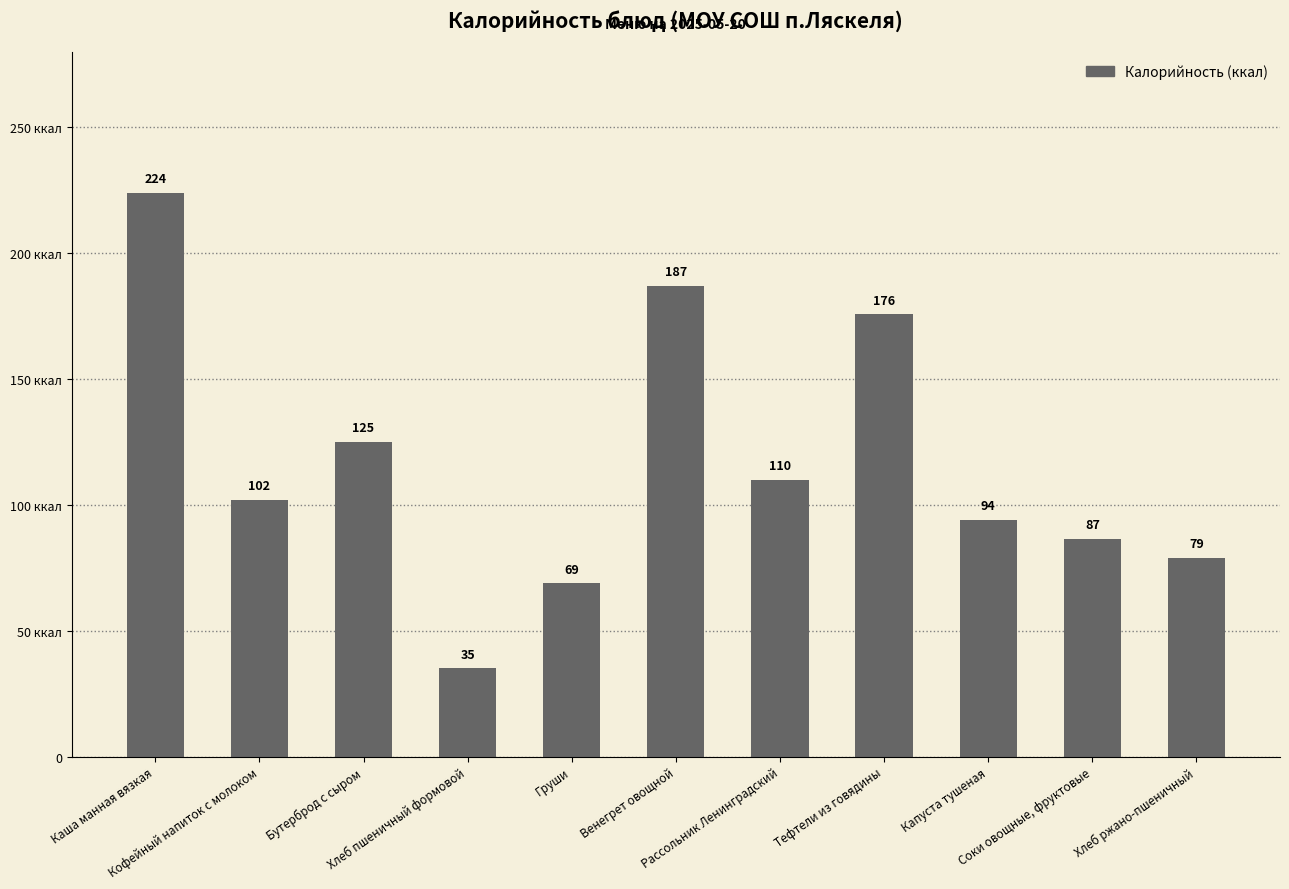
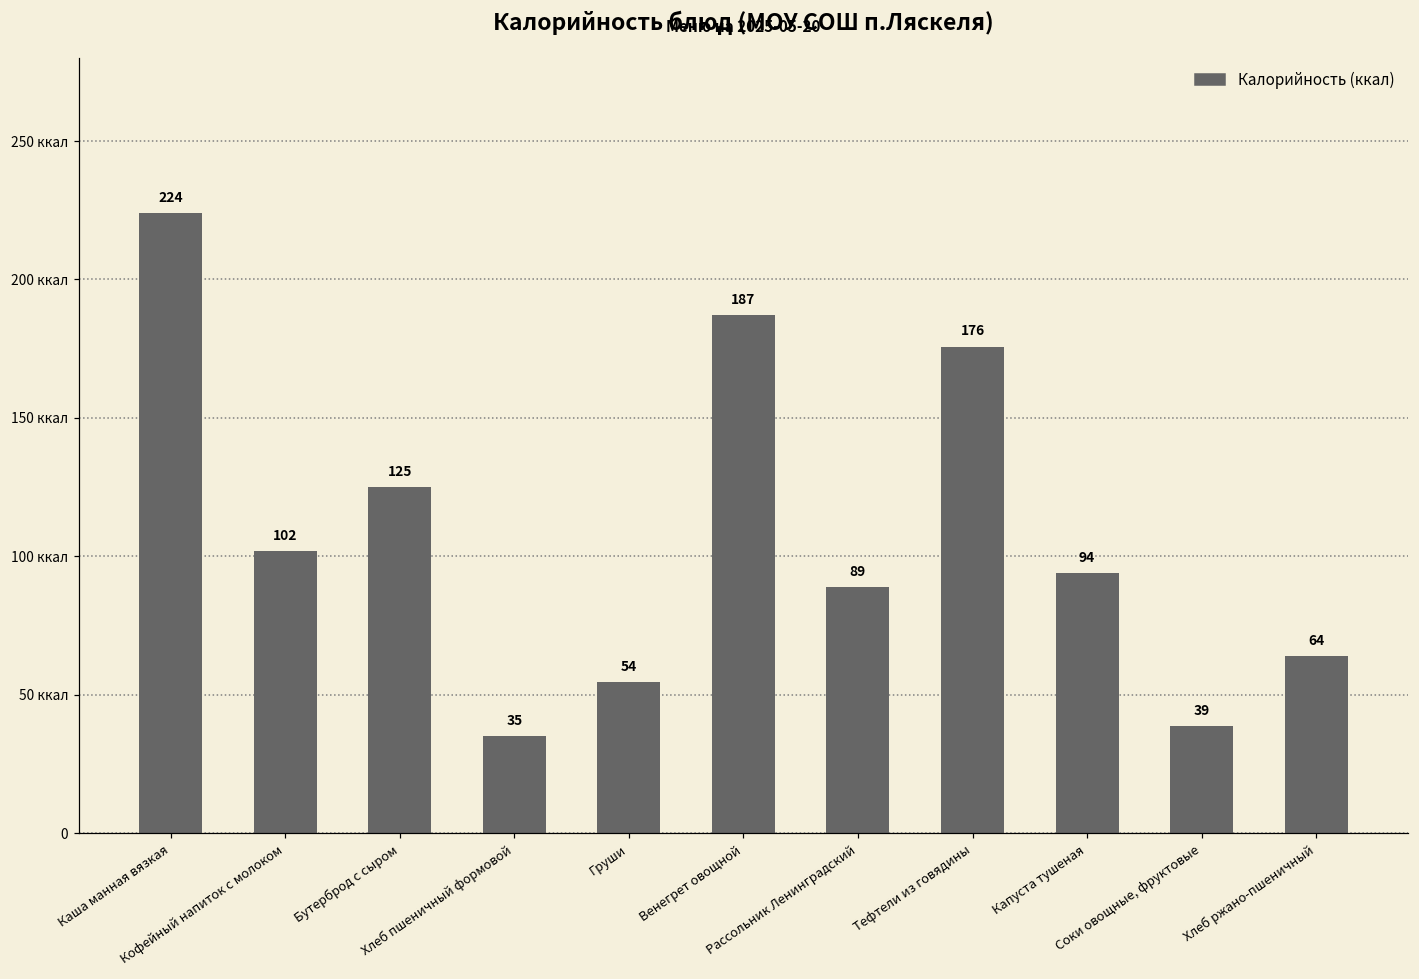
  {
    "Каша манная вязкая": 224,
    "Кофейный напиток с молоком": 102,
    "Бутерброд с сыром": 125,
    "Хлеб пшеничный формовой": 35,
-   "Груши": 69,
+   "Груши": 54,
    "Венегрет овощной": 187,
-   "Рассольник Ленинградский": 110,
+   "Рассольник Ленинградский": 89,
    "Тефтели из говядины": 176,
    "Капуста тушеная": 94,
-   "Соки овощные, фруктовые": 87,
-   "Хлеб ржано-пшеничный": 79
+   "Соки овощные, фруктовые": 39,
+   "Хлеб ржано-пшеничный": 64
  }
